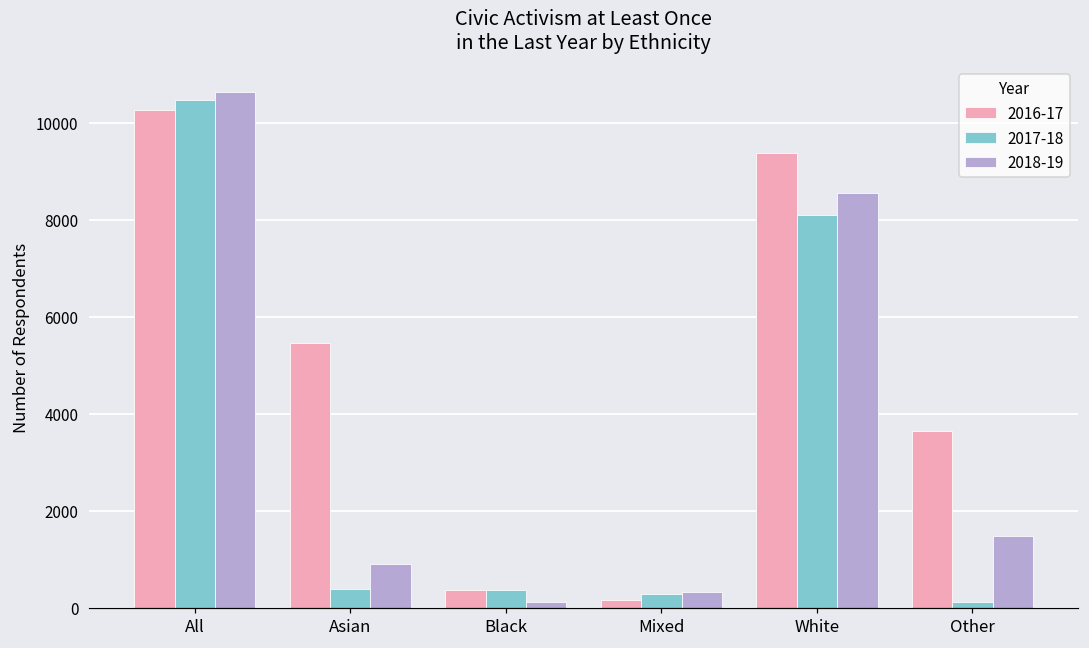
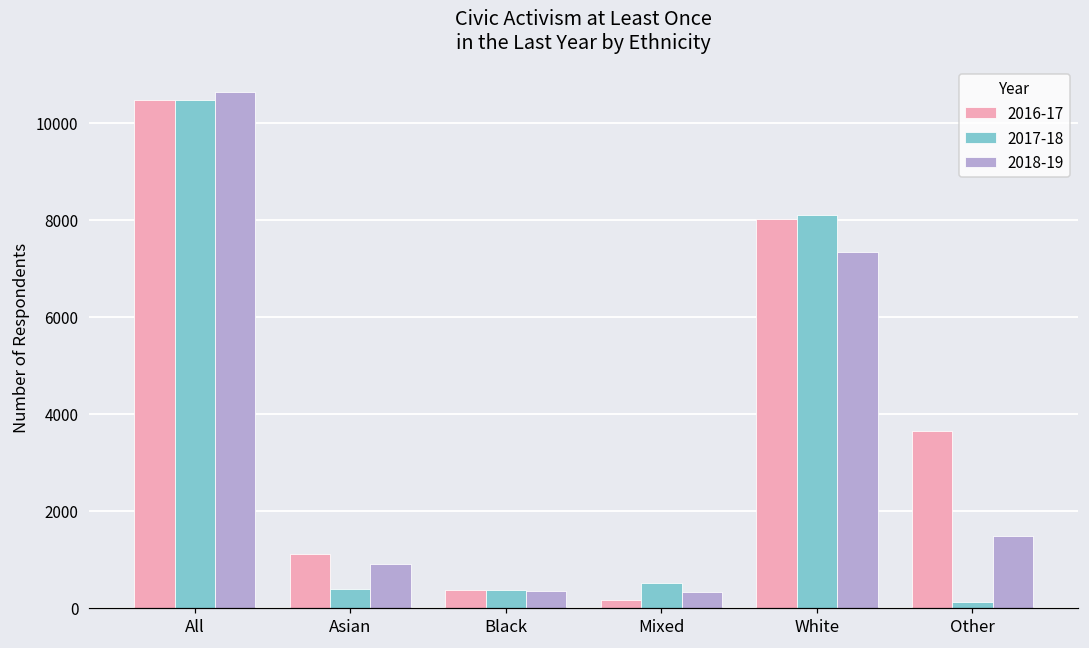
  {
    "2016-17": {
-     "All": 10300,
-     "Asian": 5400,
+     "All": 10500,
+     "Asian": 1100,
      "Black": 400,
      "Mixed": 200,
-     "White": 9400,
+     "White": 8000,
      "Other": 3600
    },
    "2017-18": {
      "All": 10500,
      "Asian": 400,
      "Black": 400,
-     "Mixed": 300,
+     "Mixed": 500,
      "White": 8100,
      "Other": 100
    },
    "2018-19": {
      "All": 10600,
      "Asian": 900,
-     "Black": 100,
+     "Black": 300,
      "Mixed": 300,
-     "White": 8600,
+     "White": 7300,
      "Other": 1500
    }
  }
